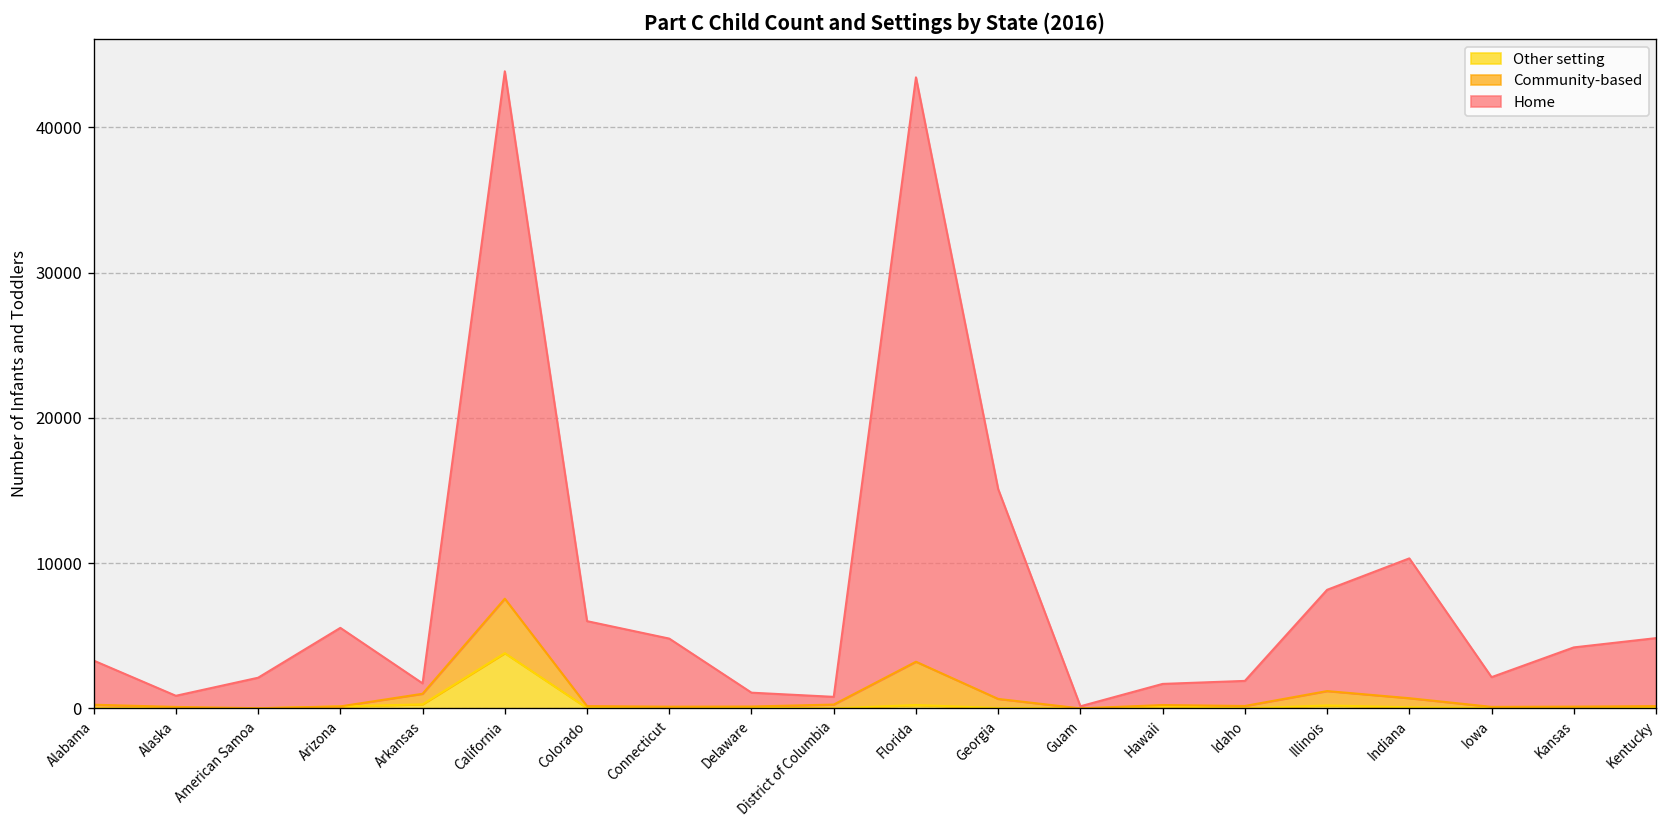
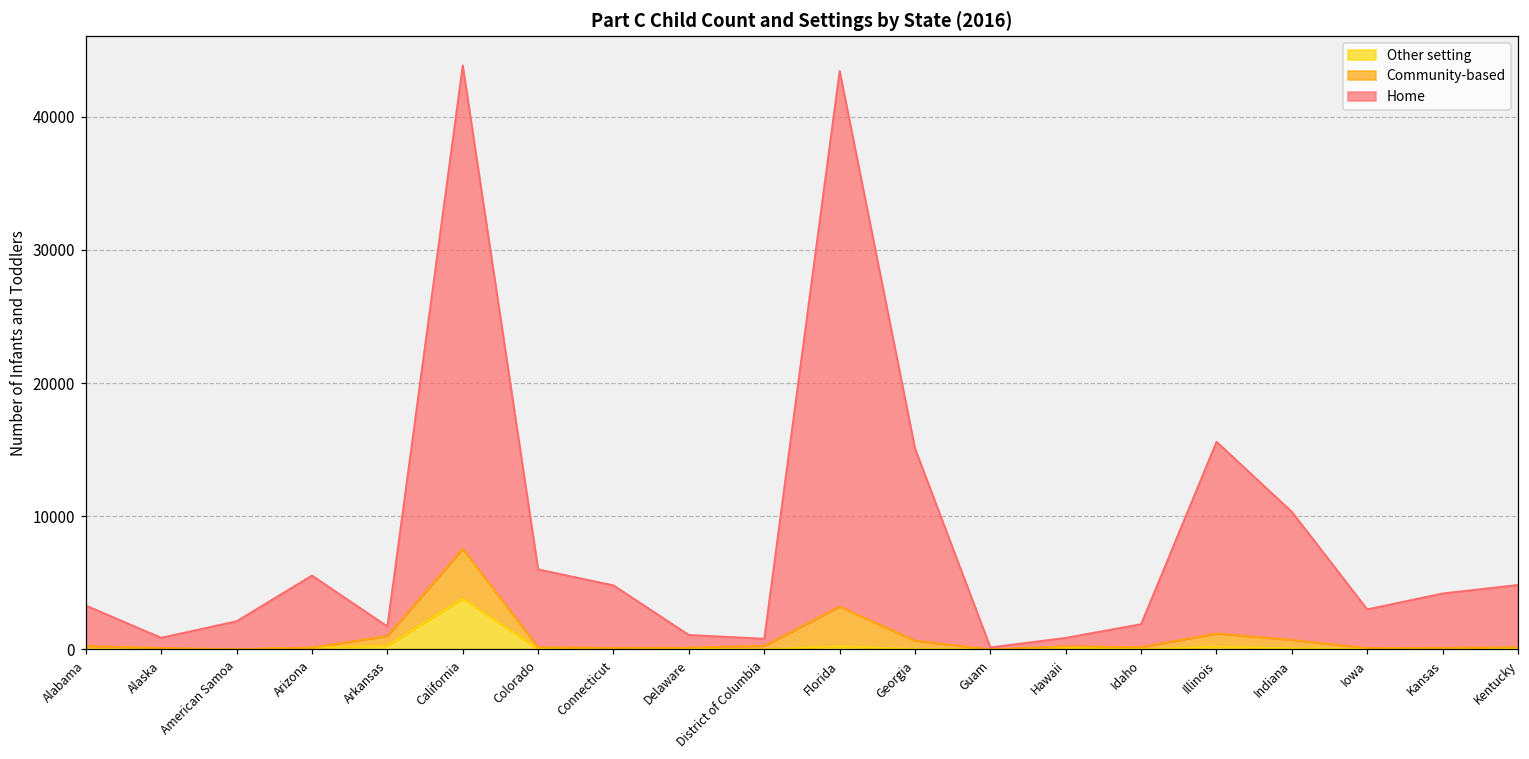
  {
    "Home": {
      "Alabama": 3000,
      "Alaska": 800,
      "American Samoa": 2100,
      "Arizona": 5400,
      "Arkansas": 700,
      "California": 36300,
      "Colorado": 5800,
      "Connecticut": 4700,
      "Delaware": 1000,
      "District of Columbia": 500,
      "Florida": 40200,
      "Georgia": 14400,
-     "Hawaii": 1500,
+     "Hawaii": 600,
      "Idaho": 1700,
-     "Illinois": 7000,
+     "Illinois": 14400,
      "Indiana": 9600,
-     "Iowa": 2000,
+     "Iowa": 2900,
      "Kansas": 4100,
      "Kentucky": 4700
    }
  }
